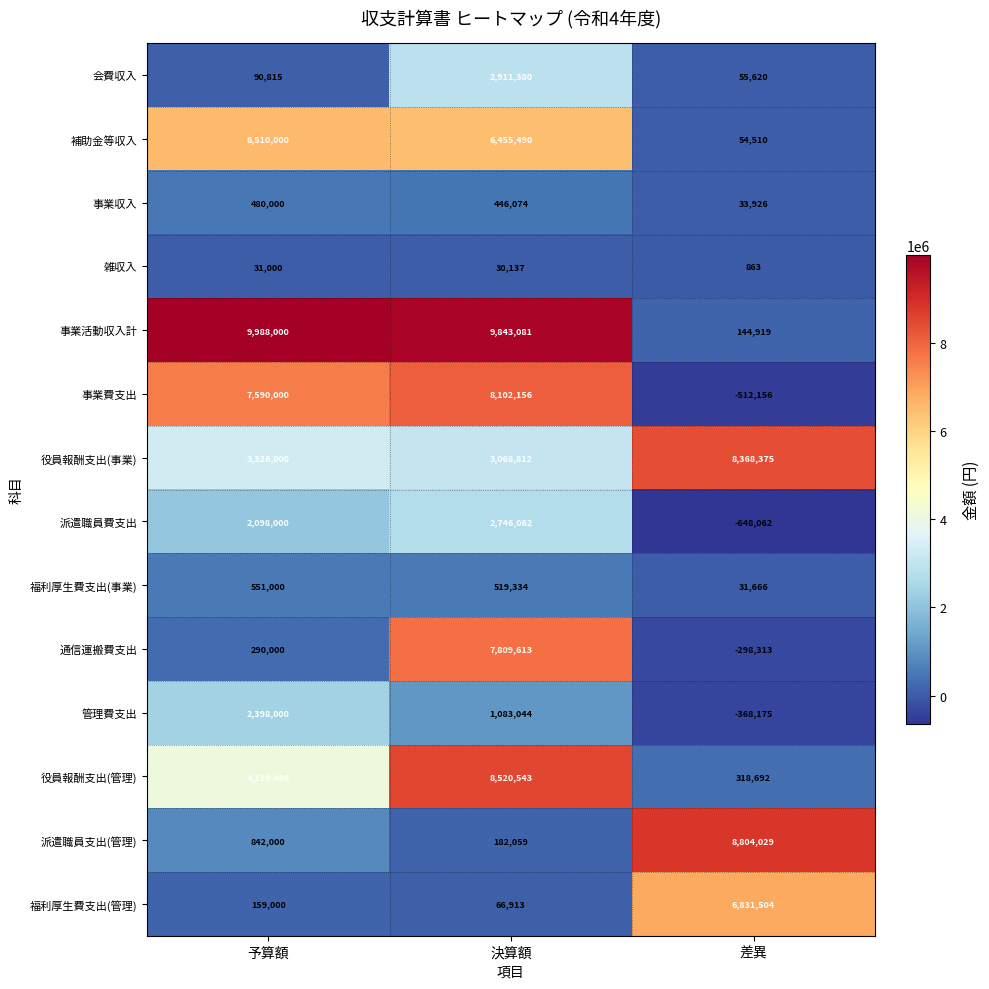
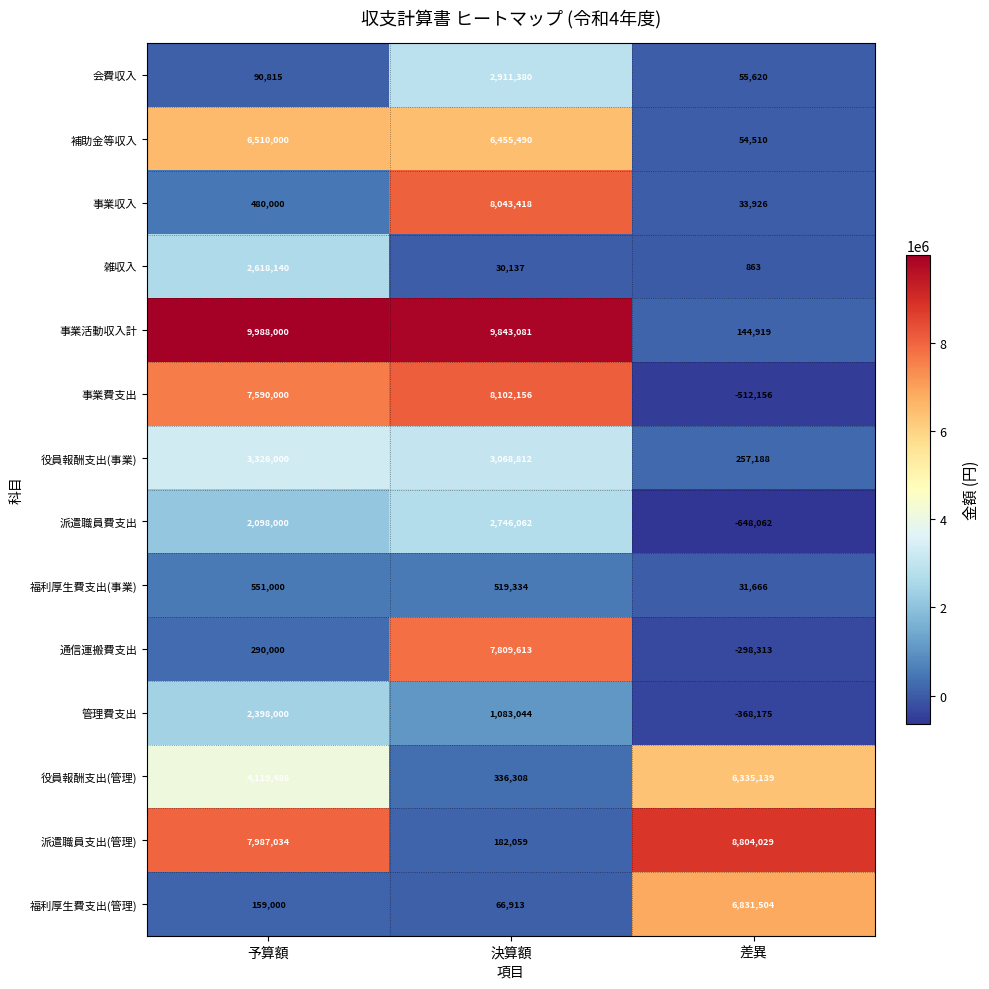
  {
    "会費収入": {
      "予算額": "90,815",
      "決算額": "2,911,380",
      "差異": "55,620"
    },
    "補助金等収入": {
      "予算額": "6,510,000",
      "決算額": "6,455,490",
      "差異": "54,510"
    },
    "事業収入": {
      "予算額": "480,000",
-     "決算額": "446,074",
+     "決算額": "8,043,418",
      "差異": "33,926"
    },
    "雑収入": {
-     "予算額": "31,000",
+     "予算額": "2,618,140",
      "決算額": "30,137",
      "差異": "863"
    },
    "事業活動収入計": {
      "予算額": "9,988,000",
      "決算額": "9,843,081",
      "差異": "144,919"
    },
    "事業費支出": {
      "予算額": "7,590,000",
      "決算額": "8,102,156",
      "差異": "-512,156"
    },
    "役員報酬支出(事業)": {
      "決算額": "3,068,812",
-     "差異": "8,368,375"
+     "差異": "257,188"
    },
    "派遣職員費支出": {
      "予算額": "2,098,000",
      "決算額": "2,746,062",
      "差異": "-648,062"
    },
    "福利厚生費支出(事業)": {
      "予算額": "551,000",
      "決算額": "519,334",
      "差異": "31,666"
    },
    "通信運搬費支出": {
      "予算額": "290,000",
      "決算額": "7,809,613",
      "差異": "-298,313"
    },
    "管理費支出": {
      "予算額": "2,398,000",
      "決算額": "1,083,044",
      "差異": "-368,175"
    },
    "役員報酬支出(管理)": {
-     "決算額": "8,520,543",
-     "差異": "318,692"
+     "決算額": "336,308",
+     "差異": "6,335,139"
    },
    "派遣職員支出(管理)": {
-     "予算額": "842,000",
+     "予算額": "7,987,034",
      "決算額": "182,059",
      "差異": "8,804,029"
    },
    "福利厚生費支出(管理)": {
      "予算額": "159,000",
      "決算額": "66,913",
      "差異": "6,831,504"
    }
  }
